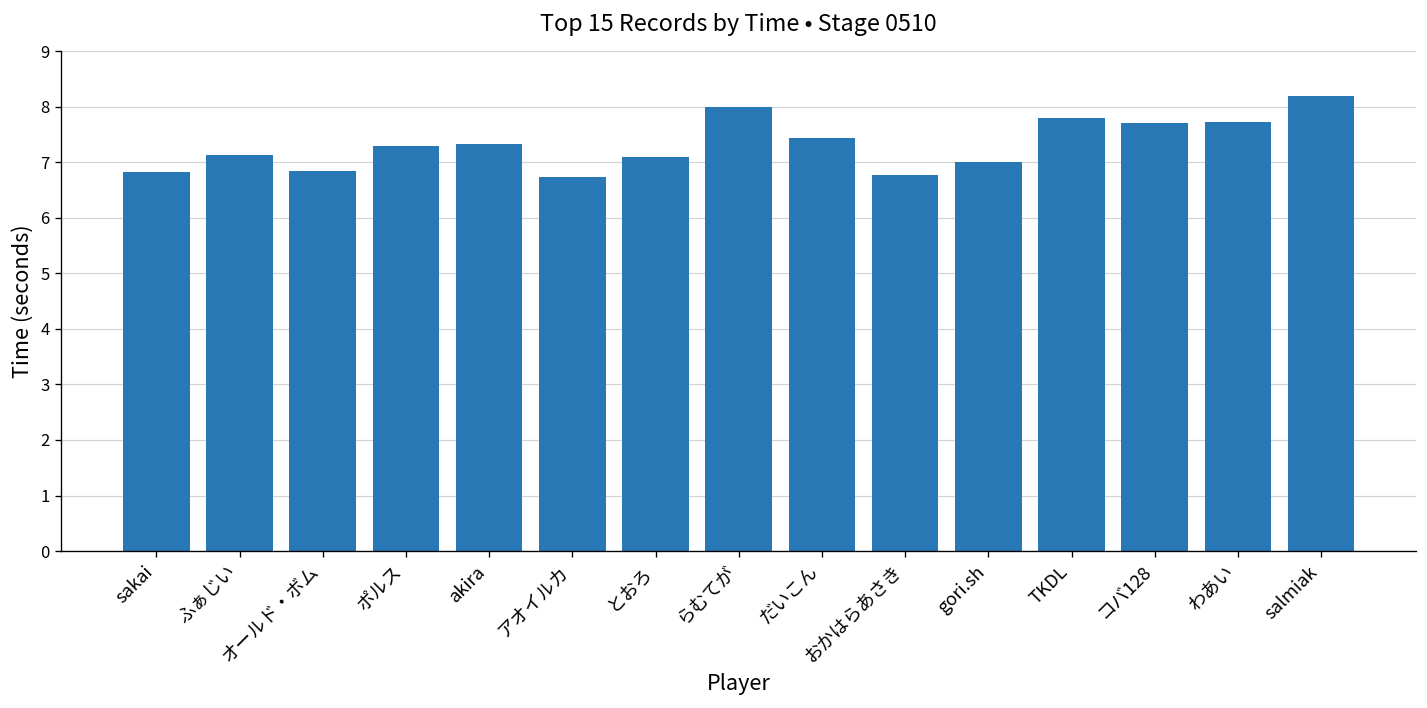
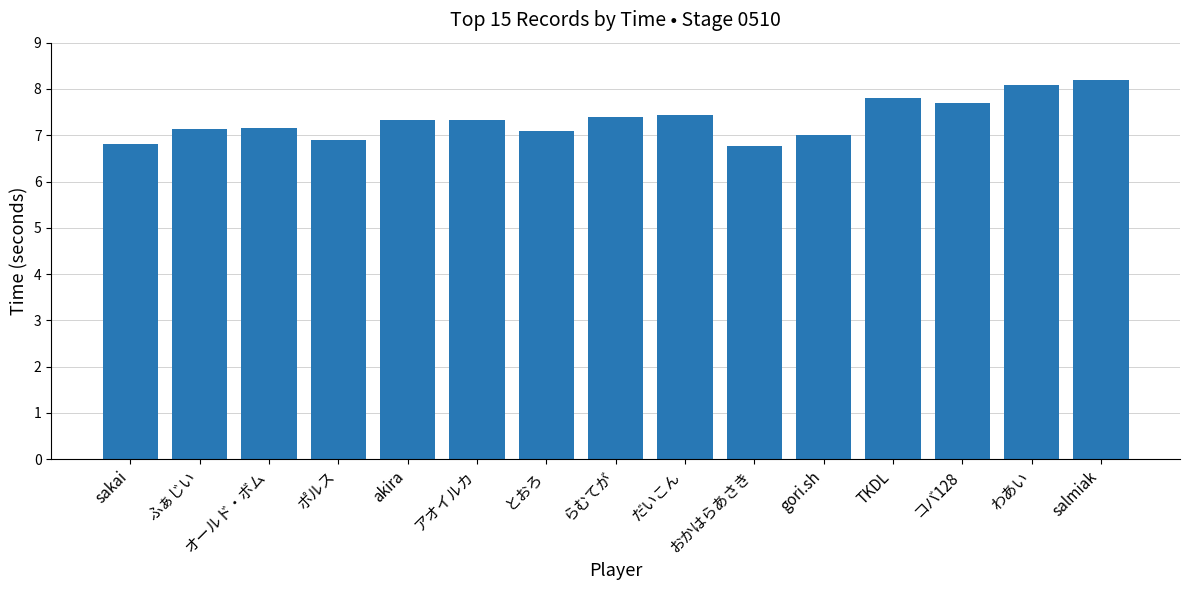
  {
    "sakai": 6.8,
    "ふぁじい": 7.1,
-   "オールド・ボム": 6.9,
-   "ポルス": 7.3,
+   "オールド・ボム": 7.2,
+   "ポルス": 6.9,
    "akira": 7.3,
-   "アオイルカ": 6.7,
+   "アオイルカ": 7.3,
    "とおろ": 7.1,
-   "らむてが": 8.0,
+   "らむてが": 7.4,
    "だいこん": 7.4,
    "おかはらあさき": 6.8,
    "gori.sh": 7.0,
    "TKDL": 7.8,
    "コバ128": 7.7,
-   "わあい": 7.7,
+   "わあい": 8.1,
    "salmiak": 8.2
  }
